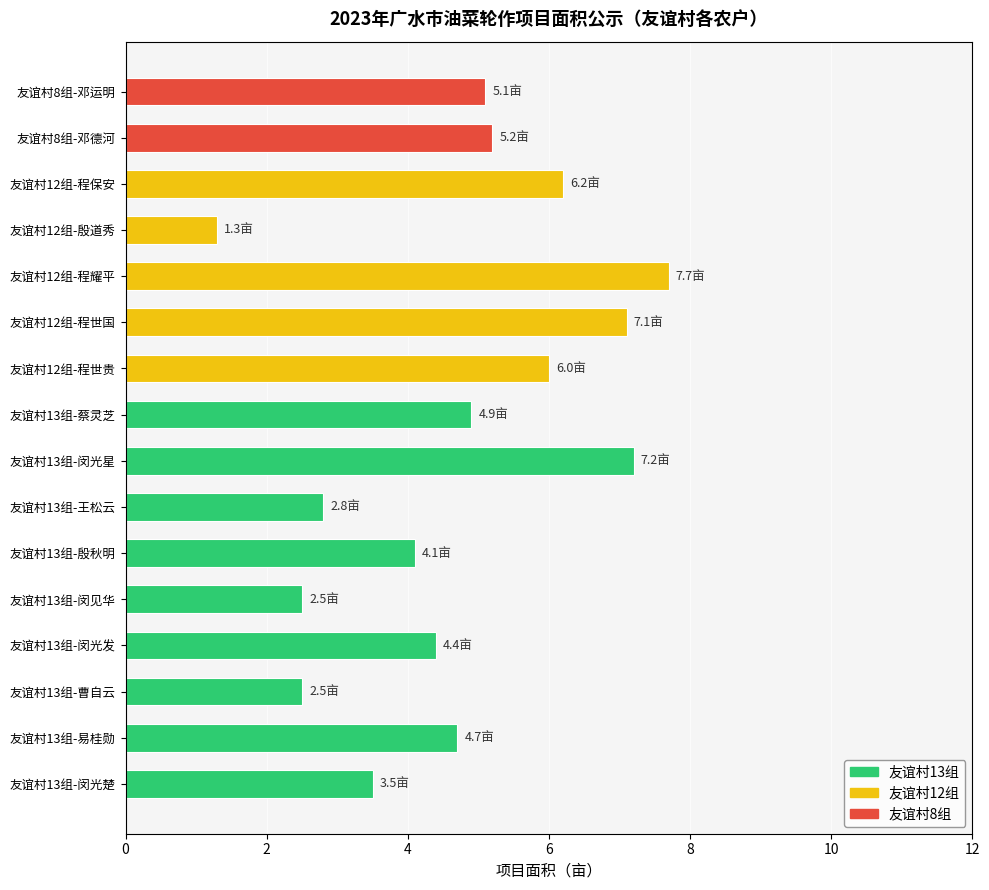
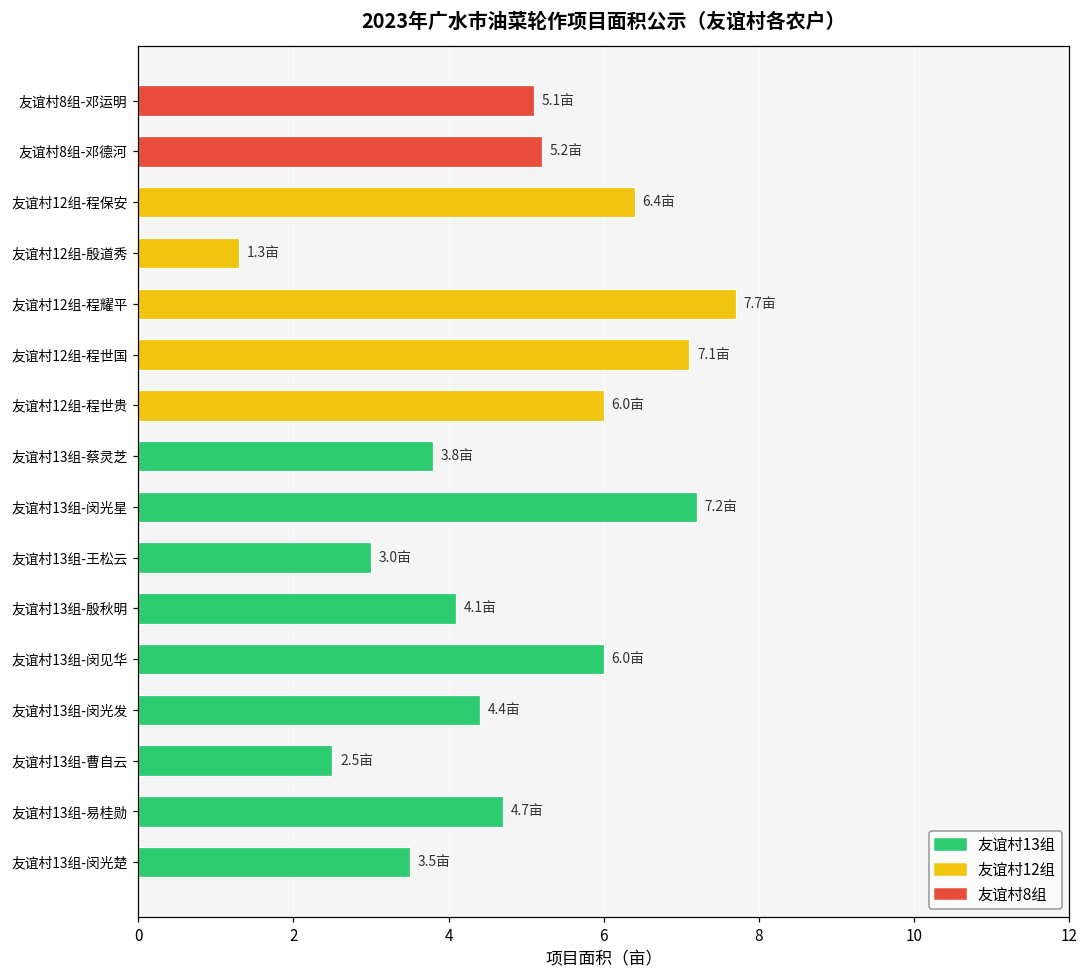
  {
    "友谊村8组-邓运明": "5.1亩",
    "友谊村8组-邓德河": "5.2亩",
-   "友谊村12组-程保安": "6.2亩",
+   "友谊村12组-程保安": "6.4亩",
    "友谊村12组-殷道秀": "1.3亩",
    "友谊村12组-程耀平": "7.7亩",
    "友谊村12组-程世国": "7.1亩",
    "友谊村12组-程世贵": "6.0亩",
-   "友谊村13组-蔡灵芝": "4.9亩",
+   "友谊村13组-蔡灵芝": "3.8亩",
    "友谊村13组-闵光星": "7.2亩",
-   "友谊村13组-王松云": "2.8亩",
+   "友谊村13组-王松云": "3.0亩",
    "友谊村13组-殷秋明": "4.1亩",
-   "友谊村13组-闵见华": "2.5亩",
+   "友谊村13组-闵见华": "6.0亩",
    "友谊村13组-闵光发": "4.4亩",
    "友谊村13组-曹自云": "2.5亩",
    "友谊村13组-易桂勋": "4.7亩",
    "友谊村13组-闵光楚": "3.5亩"
  }
